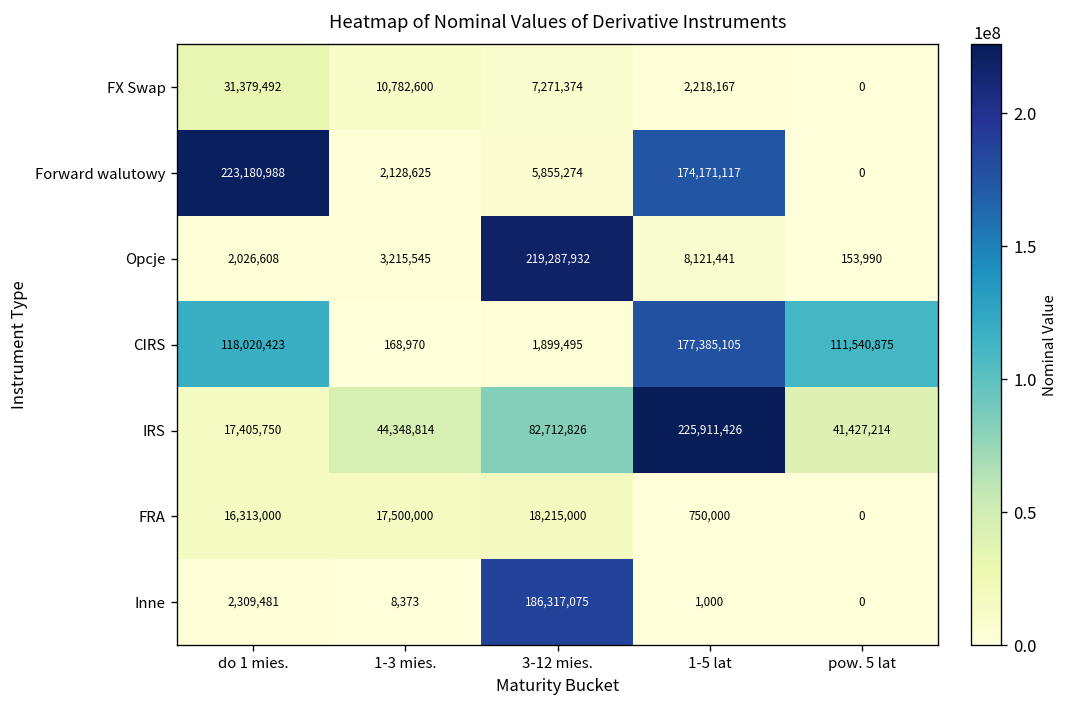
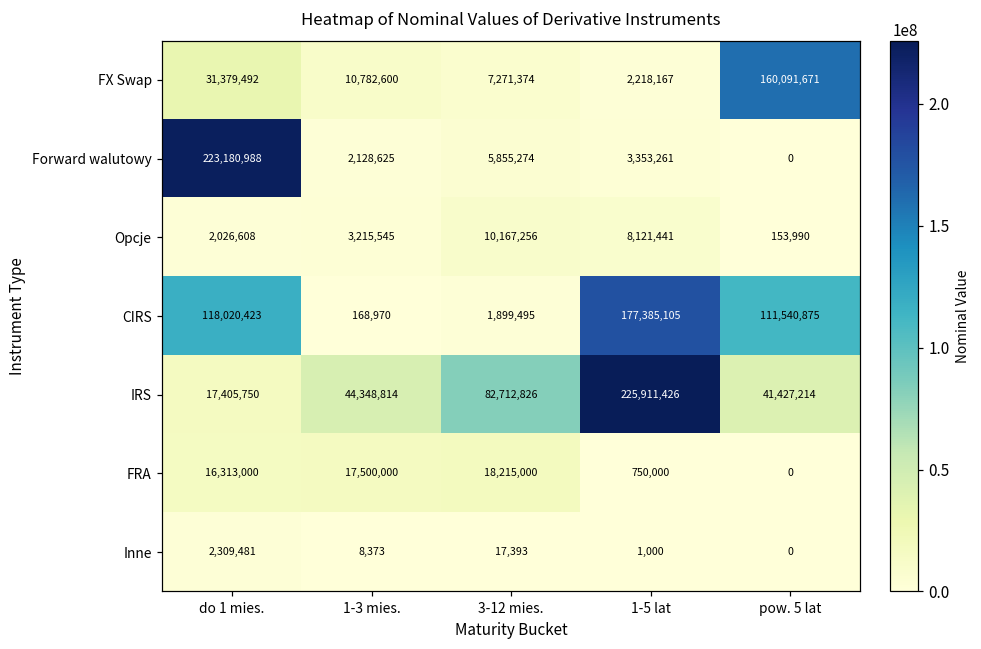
  {
    "FX Swap": {
      "do 1 mies.": "31,379,492",
      "1-3 mies.": "10,782,600",
      "3-12 mies.": "7,271,374",
      "1-5 lat": "2,218,167",
-     "pow. 5 lat": "0"
+     "pow. 5 lat": "160,091,671"
    },
    "Forward walutowy": {
      "do 1 mies.": "223,180,988",
      "1-3 mies.": "2,128,625",
      "3-12 mies.": "5,855,274",
-     "1-5 lat": "174,171,117",
+     "1-5 lat": "3,353,261",
      "pow. 5 lat": "0"
    },
    "Opcje": {
      "do 1 mies.": "2,026,608",
      "1-3 mies.": "3,215,545",
-     "3-12 mies.": "219,287,932",
+     "3-12 mies.": "10,167,256",
      "1-5 lat": "8,121,441",
      "pow. 5 lat": "153,990"
    },
    "CIRS": {
      "do 1 mies.": "118,020,423",
      "1-3 mies.": "168,970",
      "3-12 mies.": "1,899,495",
      "1-5 lat": "177,385,105",
      "pow. 5 lat": "111,540,875"
    },
    "IRS": {
      "do 1 mies.": "17,405,750",
      "1-3 mies.": "44,348,814",
      "3-12 mies.": "82,712,826",
      "1-5 lat": "225,911,426",
      "pow. 5 lat": "41,427,214"
    },
    "FRA": {
      "do 1 mies.": "16,313,000",
      "1-3 mies.": "17,500,000",
      "3-12 mies.": "18,215,000",
      "1-5 lat": "750,000",
      "pow. 5 lat": "0"
    },
    "Inne": {
      "do 1 mies.": "2,309,481",
      "1-3 mies.": "8,373",
-     "3-12 mies.": "186,317,075",
+     "3-12 mies.": "17,393",
      "1-5 lat": "1,000",
      "pow. 5 lat": "0"
    }
  }
